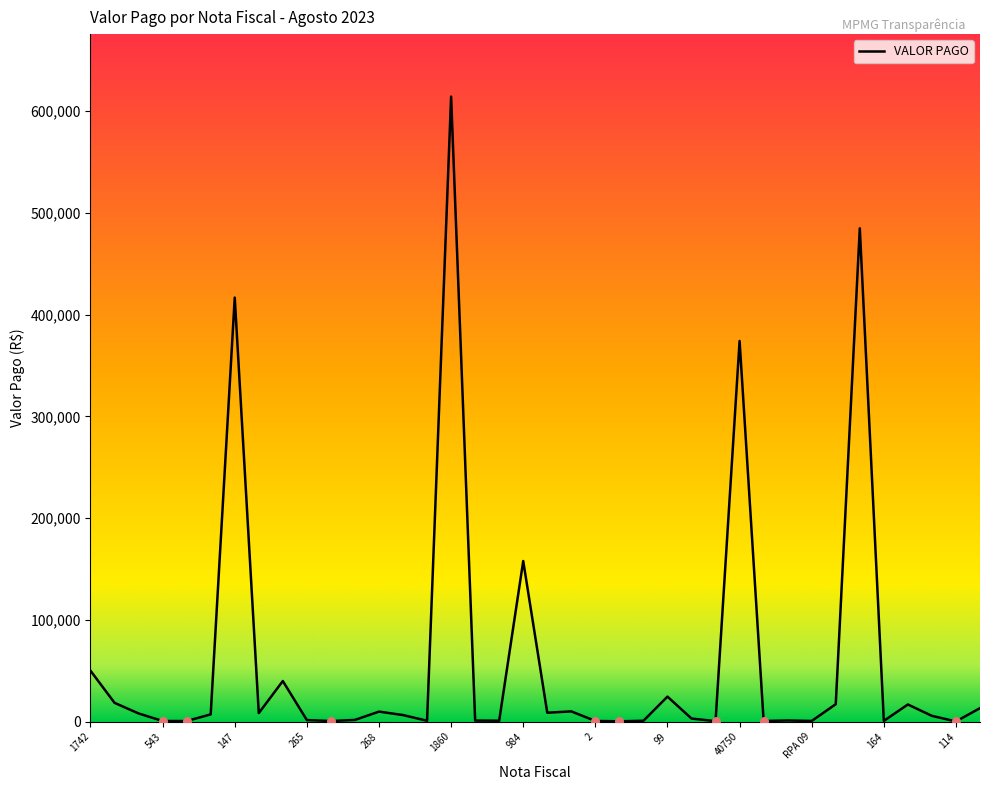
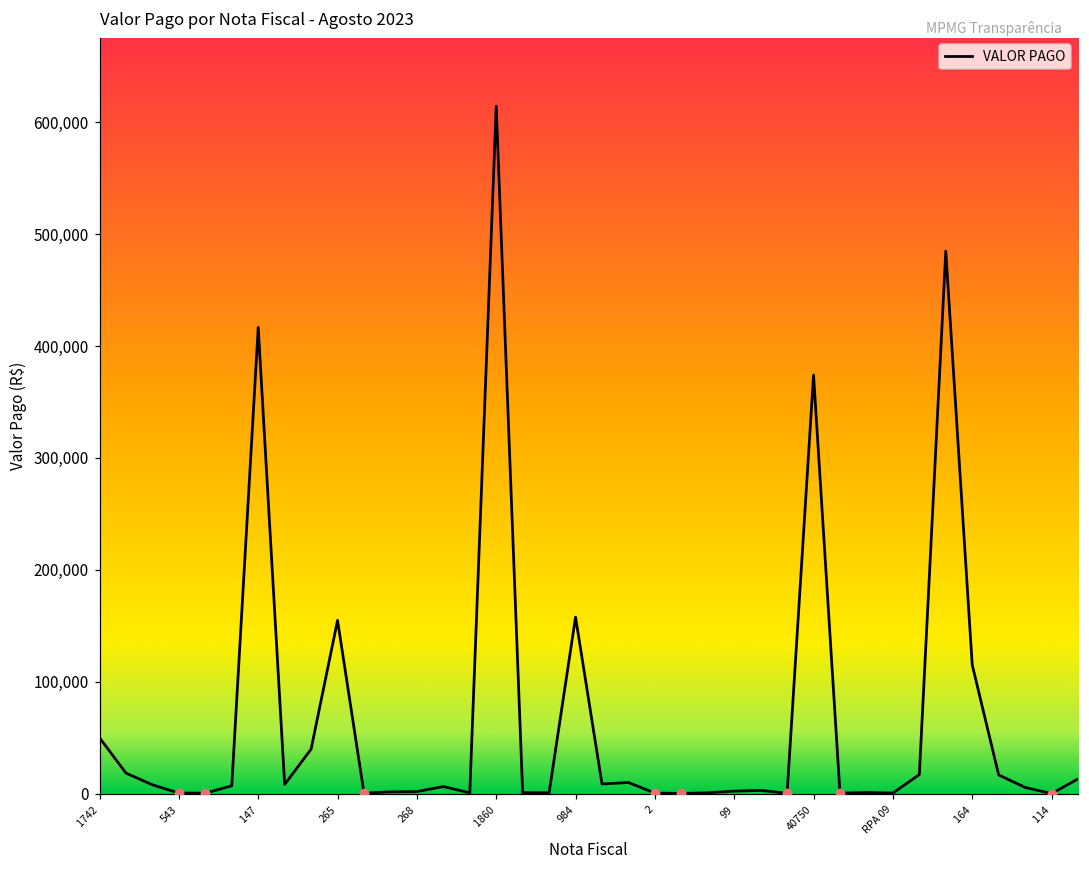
  {
    "VALOR PAGO": {
      "1742": "50,000",
      "147": "417,000",
-     "265": "1,000",
-     "268": "10,000",
+     "265": "155,000",
+     "268": "2,000",
      "1860": "614,000",
      "984": "158,000",
-     "99": "24,000",
+     "99": "2,000",
      "40750": "374,000",
      "RPA 09": "1,000",
-     "164": "1,000"
+     "164": "115,000"
    }
  }
